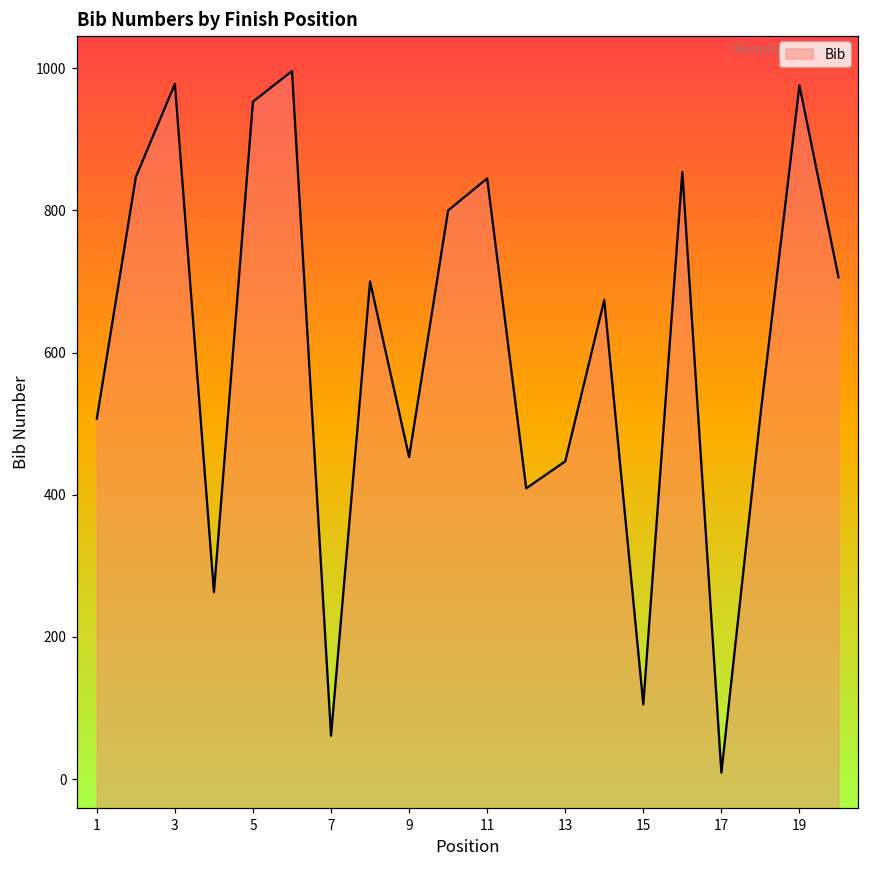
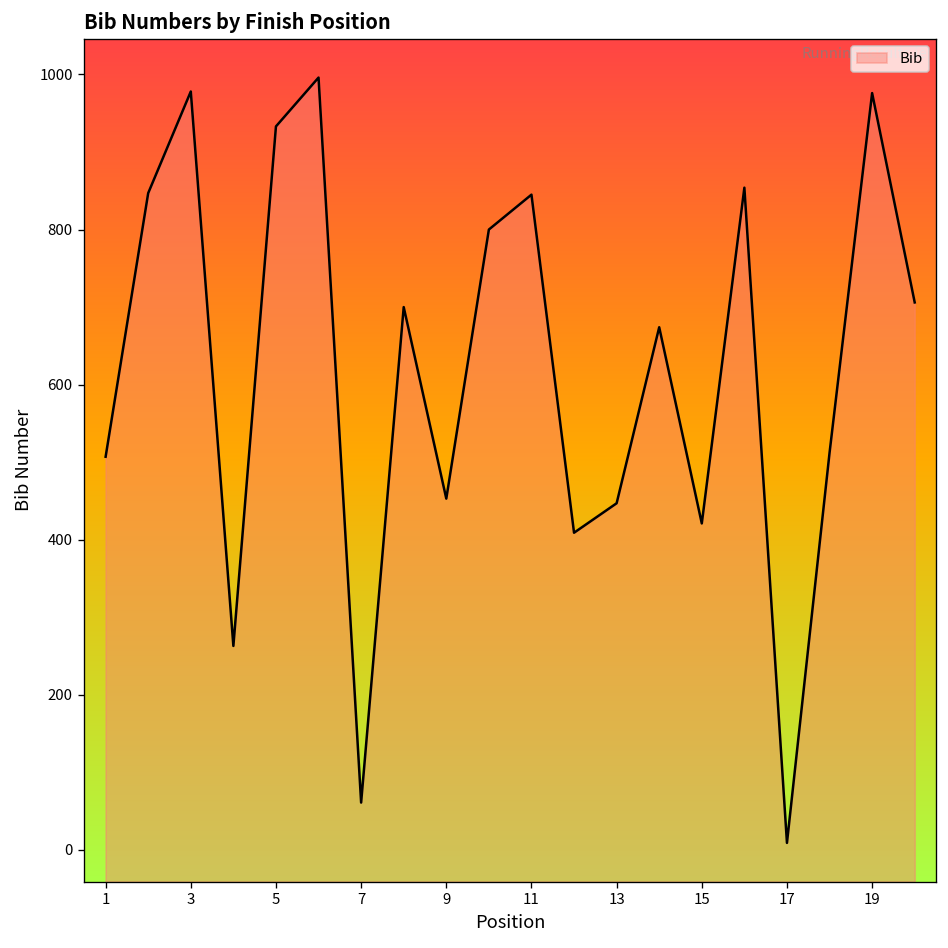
  {
    "1": 510,
    "3": 980,
-   "5": 950,
+   "5": 930,
    "7": 60,
    "9": 450,
    "11": 850,
    "13": 450,
-   "15": 110,
+   "15": 420,
    "17": 10,
    "19": 980
  }
